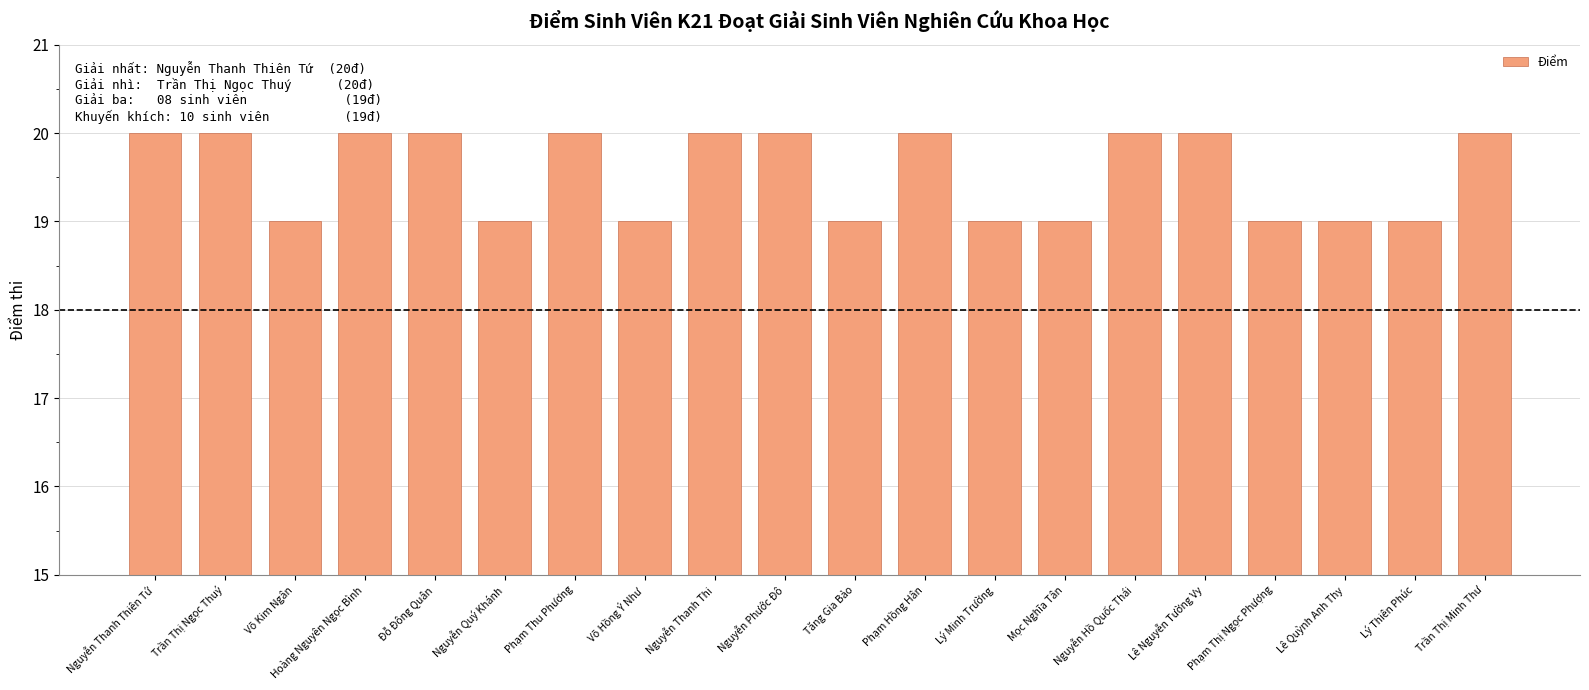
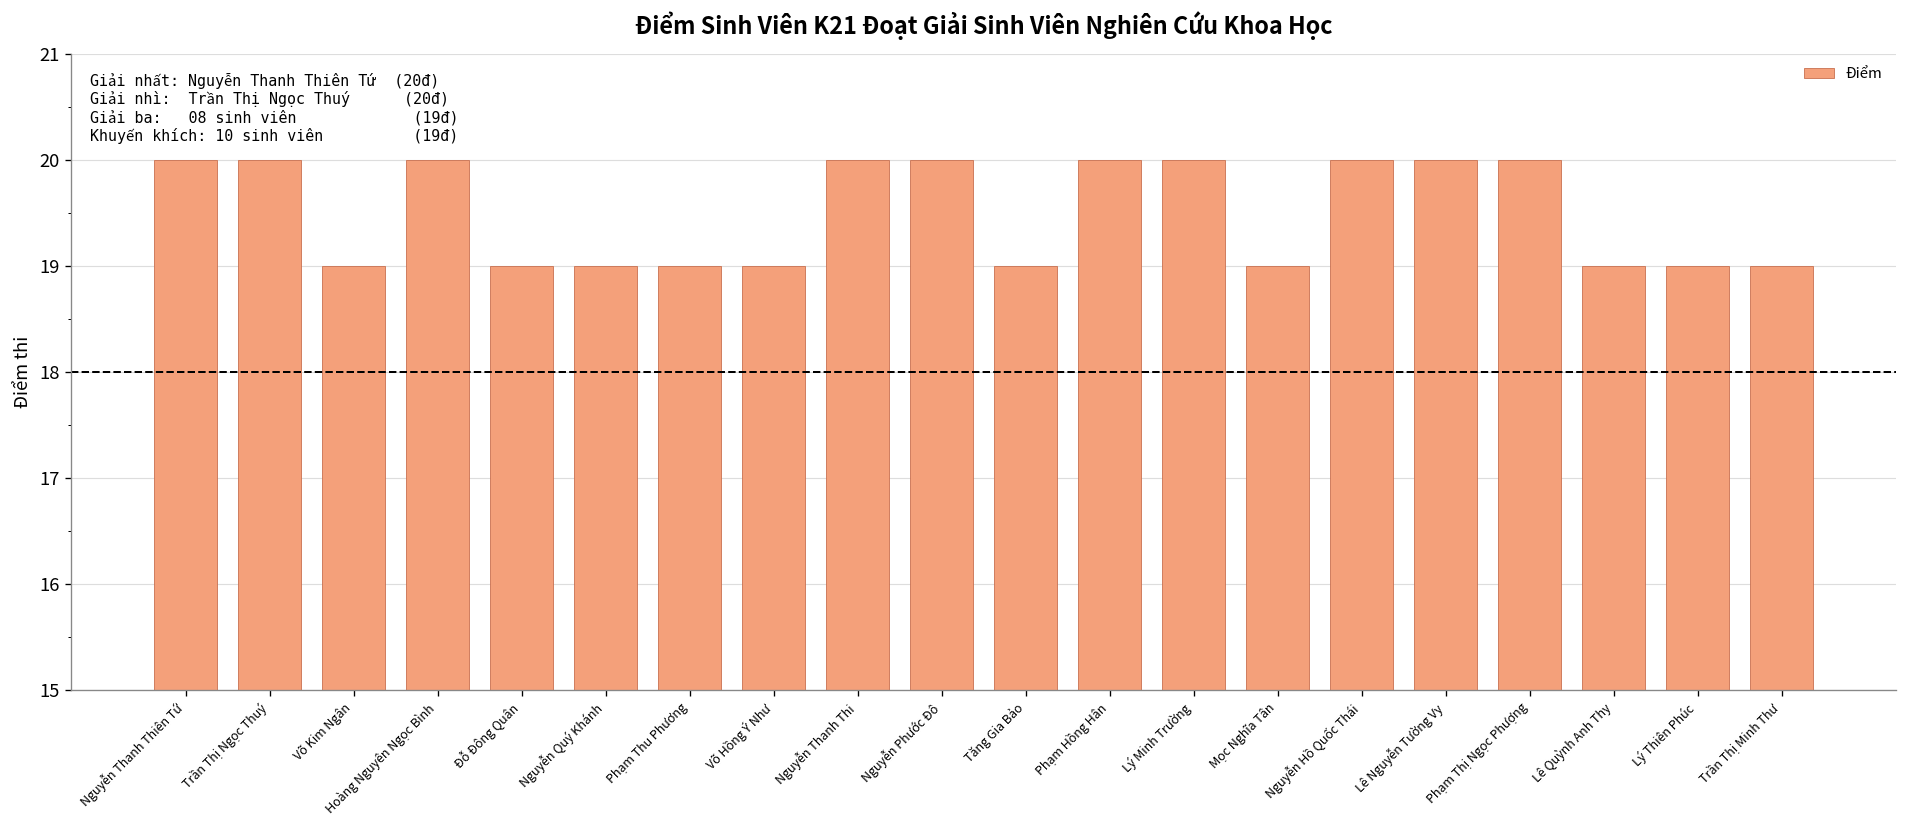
  {
    "Võ Kim Ngân": 19,
-   "Đỗ Đông Quân": 20,
+   "Đỗ Đông Quân": 19,
    "Nguyễn Quý Khánh": 19,
-   "Phạm Thu Phương": 20,
+   "Phạm Thu Phương": 19,
    "Võ Hồng Ý Như": 19,
    "Nguyễn Thanh Thi": 20,
    "Nguyễn Phước Đô": 20,
    "Tăng Gia Bảo": 19,
    "Phạm Hồng Hân": 20,
-   "Lý Minh Trường": 19,
+   "Lý Minh Trường": 20,
    "Mọc Nghĩa Tân": 19,
    "Nguyễn Hồ Quốc Thái": 20,
    "Lê Nguyễn Tường Vy": 20,
-   "Phạm Thị Ngọc Phượng": 19,
+   "Phạm Thị Ngọc Phượng": 20,
    "Lê Quỳnh Anh Thy": 19,
    "Lý Thiên Phúc": 19,
-   "Trần Thị Minh Thư": 20
+   "Trần Thị Minh Thư": 19
  }
